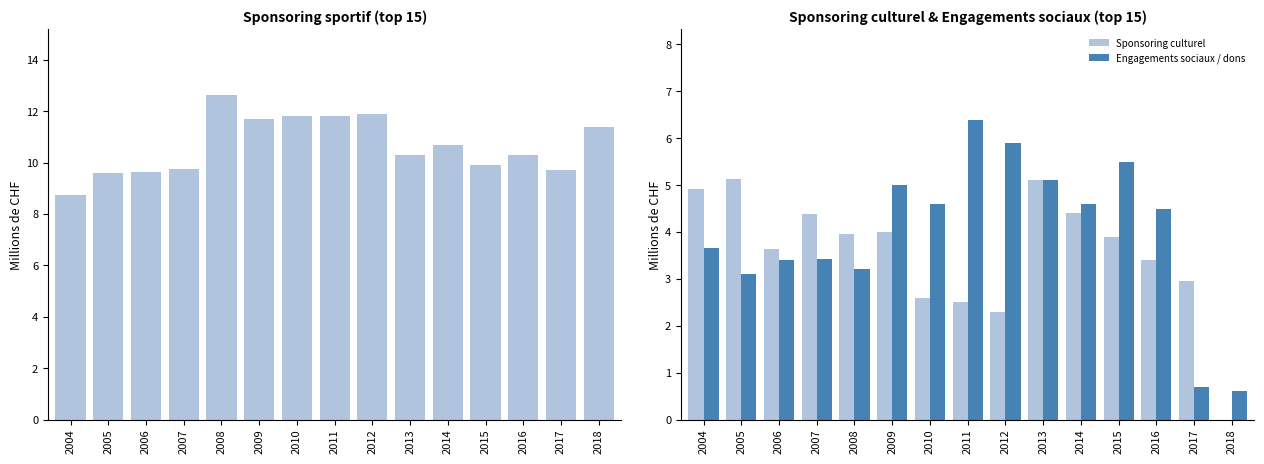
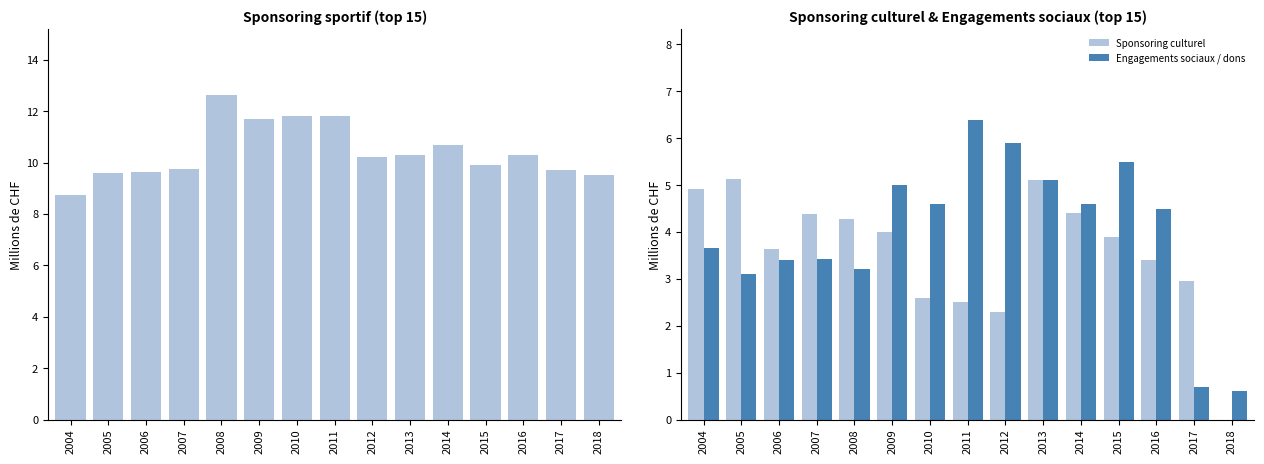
  {
    "Sponsoring sportif (top 15)": {
      "2004": 8.7,
      "2005": 9.6,
      "2006": 9.7,
      "2007": 9.8,
      "2008": 12.7,
      "2009": 11.7,
      "2010": 11.8,
      "2011": 11.8,
-     "2012": 11.9,
+     "2012": 10.2,
      "2013": 10.3,
      "2014": 10.7,
      "2015": 9.9,
      "2016": 10.3,
      "2017": 9.7,
-     "2018": 11.4
+     "2018": 9.5
    },
    "Sponsoring culturel & Engagements sociaux (top 15)": {
      "Sponsoring culturel": {
        "2004": 4.9,
        "2005": 5.1,
        "2006": 3.6,
        "2007": 4.4,
-       "2008": 4.0,
+       "2008": 4.3,
        "2009": 4.0,
        "2010": 2.6,
        "2011": 2.5,
        "2012": 2.3,
        "2013": 5.1,
        "2014": 4.4,
        "2015": 3.9,
        "2016": 3.4,
        "2017": 3.0,
        "2018": 0.0
      },
      "Engagements sociaux / dons": {
        "2004": 3.7,
        "2005": 3.1,
        "2006": 3.4,
        "2007": 3.4,
        "2008": 3.2,
        "2009": 5.0,
        "2010": 4.6,
        "2011": 6.4,
        "2012": 5.9,
        "2013": 5.1,
        "2014": 4.6,
        "2015": 5.5,
        "2016": 4.5,
        "2017": 0.7,
        "2018": 0.6
      }
    }
  }
